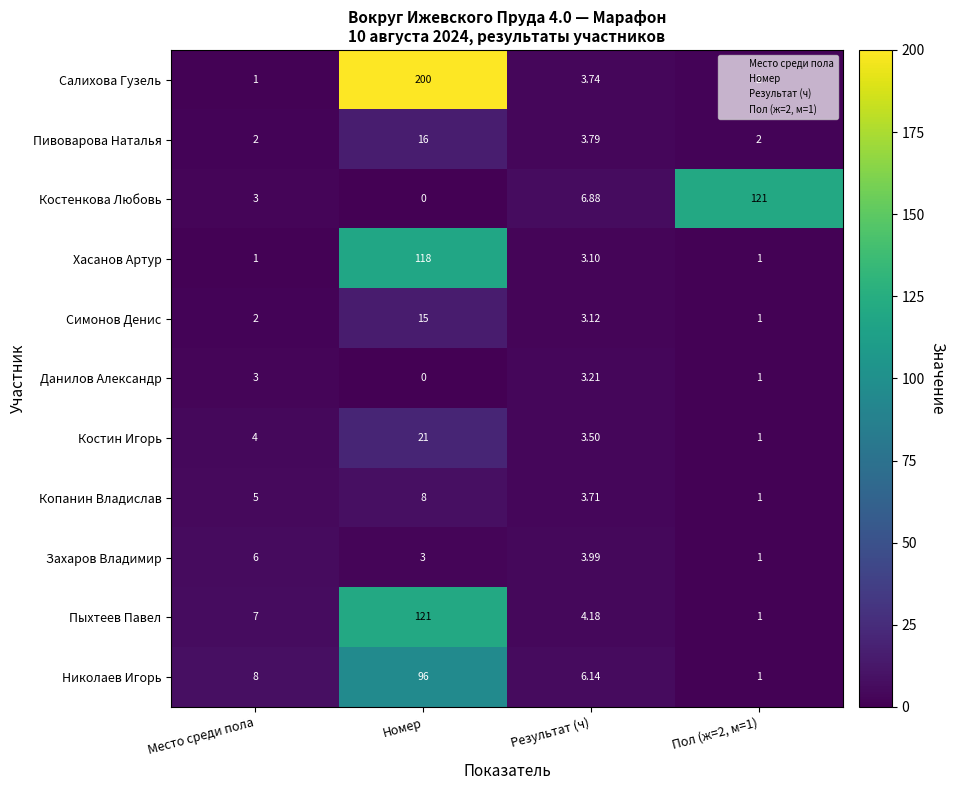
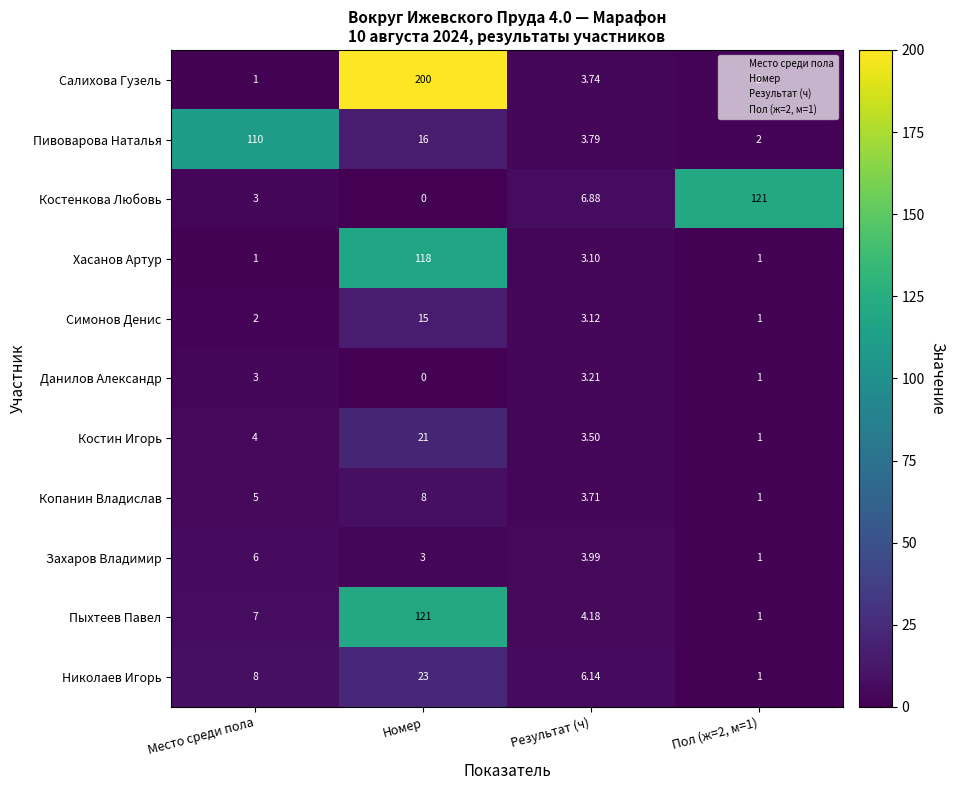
  {
    "Салихова Гузель": {
      "Место среди пола": 1,
      "Номер": 200,
      "Результат (ч)": 3.74
    },
    "Пивоварова Наталья": {
-     "Место среди пола": 2,
+     "Место среди пола": 110,
      "Номер": 16,
      "Результат (ч)": 3.79,
      "Пол (ж=2, м=1)": 2
    },
    "Костенкова Любовь": {
      "Место среди пола": 3,
      "Номер": 0,
      "Результат (ч)": 6.88,
      "Пол (ж=2, м=1)": 121
    },
    "Хасанов Артур": {
      "Место среди пола": 1,
      "Номер": 118,
      "Результат (ч)": 3.10,
      "Пол (ж=2, м=1)": 1
    },
    "Симонов Денис": {
      "Место среди пола": 2,
      "Номер": 15,
      "Результат (ч)": 3.12,
      "Пол (ж=2, м=1)": 1
    },
    "Данилов Александр": {
      "Место среди пола": 3,
      "Номер": 0,
      "Результат (ч)": 3.21,
      "Пол (ж=2, м=1)": 1
    },
    "Костин Игорь": {
      "Место среди пола": 4,
      "Номер": 21,
      "Результат (ч)": 3.50,
      "Пол (ж=2, м=1)": 1
    },
    "Копанин Владислав": {
      "Место среди пола": 5,
      "Номер": 8,
      "Результат (ч)": 3.71,
      "Пол (ж=2, м=1)": 1
    },
    "Захаров Владимир": {
      "Место среди пола": 6,
      "Номер": 3,
      "Результат (ч)": 3.99,
      "Пол (ж=2, м=1)": 1
    },
    "Пыхтеев Павел": {
      "Место среди пола": 7,
      "Номер": 121,
      "Результат (ч)": 4.18,
      "Пол (ж=2, м=1)": 1
    },
    "Николаев Игорь": {
      "Место среди пола": 8,
-     "Номер": 96,
+     "Номер": 23,
      "Результат (ч)": 6.14,
      "Пол (ж=2, м=1)": 1
    }
  }
